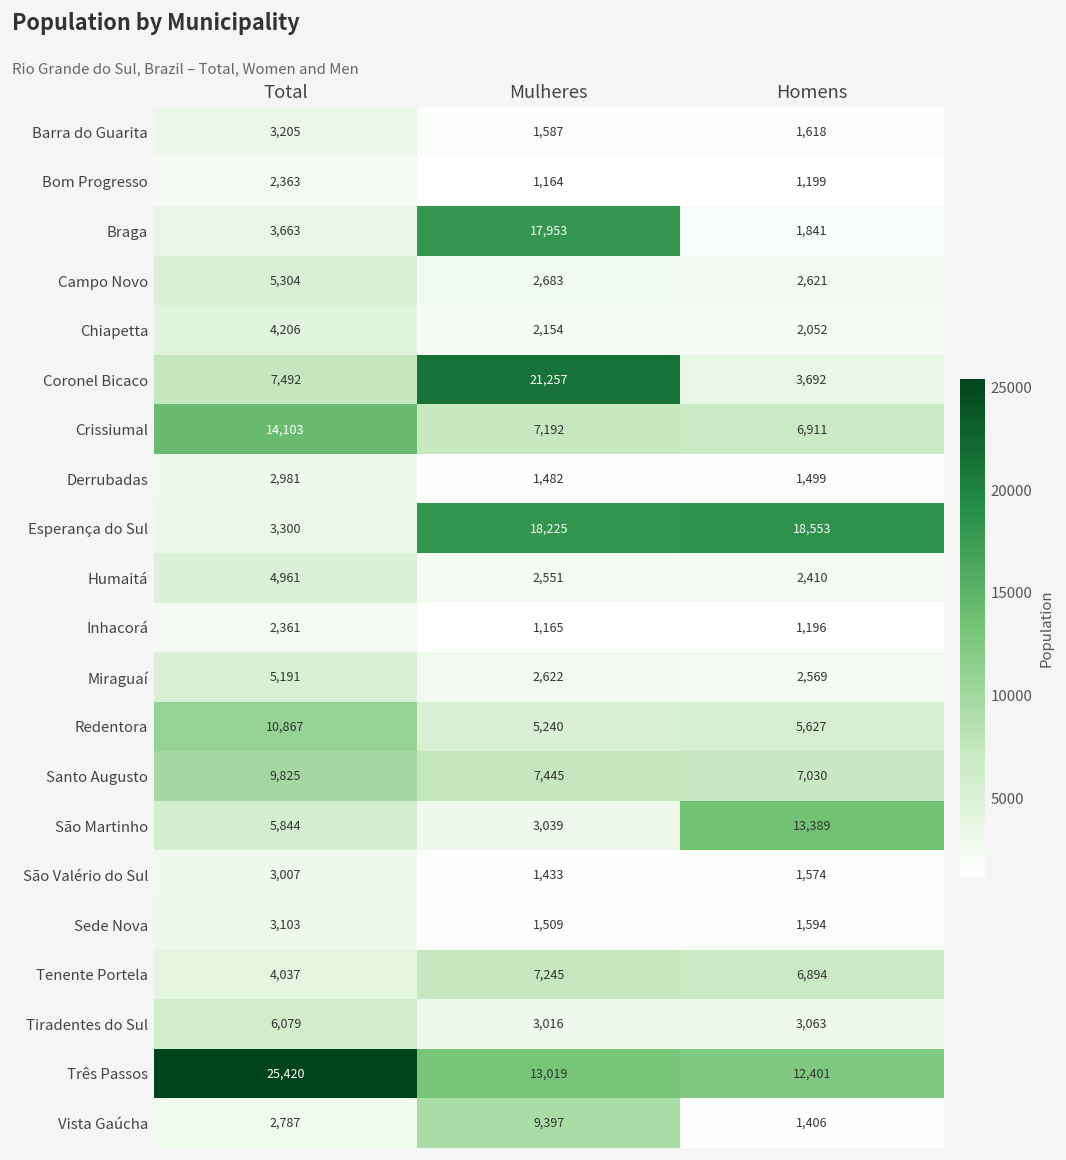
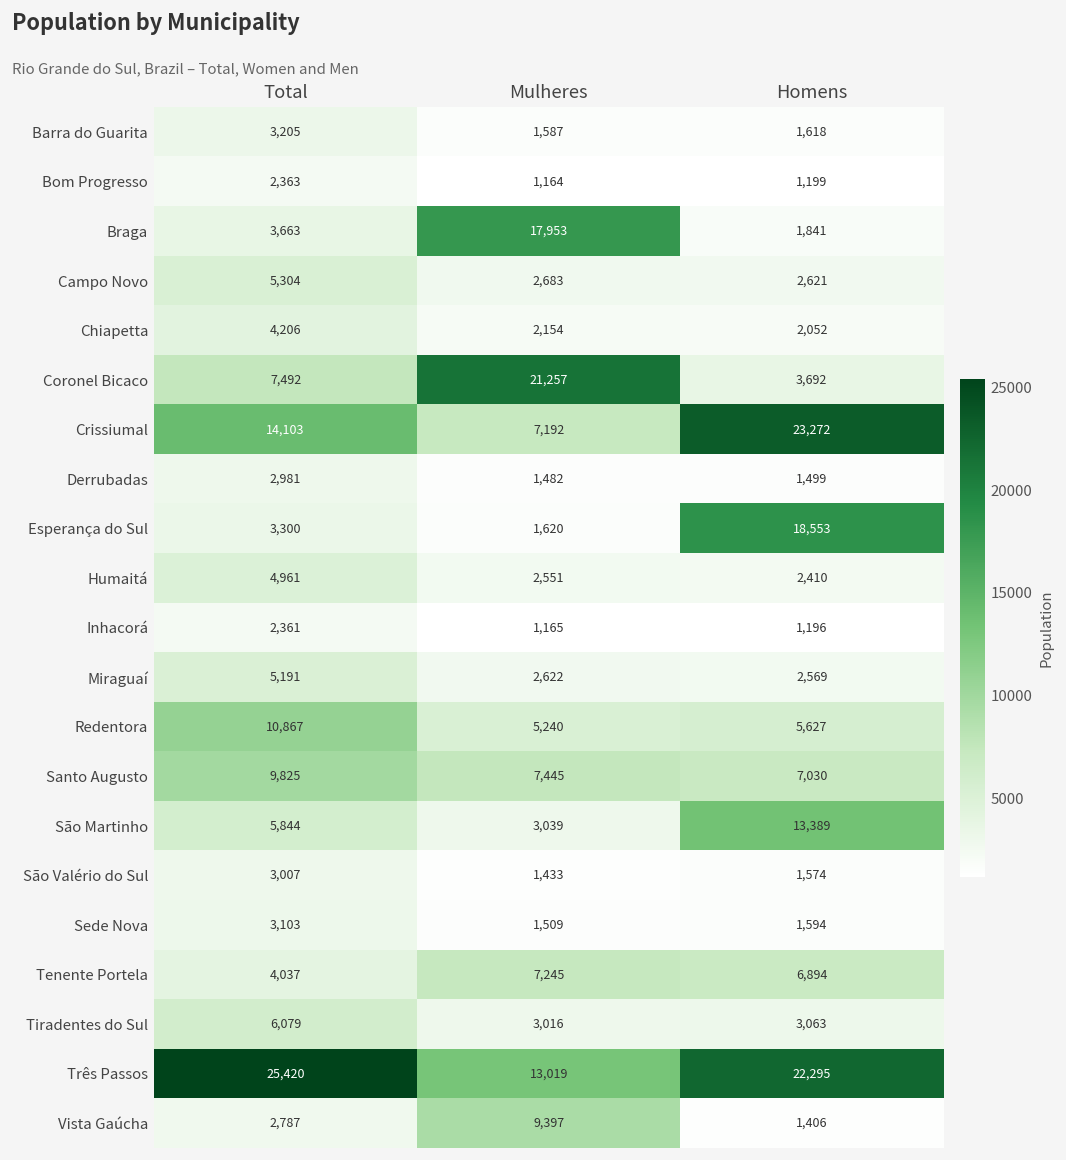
  {
    "Barra do Guarita": {
      "Total": "3,205",
      "Mulheres": "1,587",
      "Homens": "1,618"
    },
    "Bom Progresso": {
      "Total": "2,363",
      "Mulheres": "1,164",
      "Homens": "1,199"
    },
    "Braga": {
      "Total": "3,663",
      "Mulheres": "17,953",
      "Homens": "1,841"
    },
    "Campo Novo": {
      "Total": "5,304",
      "Mulheres": "2,683",
      "Homens": "2,621"
    },
    "Chiapetta": {
      "Total": "4,206",
      "Mulheres": "2,154",
      "Homens": "2,052"
    },
    "Coronel Bicaco": {
      "Total": "7,492",
      "Mulheres": "21,257",
      "Homens": "3,692"
    },
    "Crissiumal": {
      "Total": "14,103",
      "Mulheres": "7,192",
-     "Homens": "6,911"
+     "Homens": "23,272"
    },
    "Derrubadas": {
      "Total": "2,981",
      "Mulheres": "1,482",
      "Homens": "1,499"
    },
    "Esperança do Sul": {
      "Total": "3,300",
-     "Mulheres": "18,225",
+     "Mulheres": "1,620",
      "Homens": "18,553"
    },
    "Humaitá": {
      "Total": "4,961",
      "Mulheres": "2,551",
      "Homens": "2,410"
    },
    "Inhacorá": {
      "Total": "2,361",
      "Mulheres": "1,165",
      "Homens": "1,196"
    },
    "Miraguaí": {
      "Total": "5,191",
      "Mulheres": "2,622",
      "Homens": "2,569"
    },
    "Redentora": {
      "Total": "10,867",
      "Mulheres": "5,240",
      "Homens": "5,627"
    },
    "Santo Augusto": {
      "Total": "9,825",
      "Mulheres": "7,445",
      "Homens": "7,030"
    },
    "São Martinho": {
      "Total": "5,844",
      "Mulheres": "3,039",
      "Homens": "13,389"
    },
    "São Valério do Sul": {
      "Total": "3,007",
      "Mulheres": "1,433",
      "Homens": "1,574"
    },
    "Sede Nova": {
      "Total": "3,103",
      "Mulheres": "1,509",
      "Homens": "1,594"
    },
    "Tenente Portela": {
      "Total": "4,037",
      "Mulheres": "7,245",
      "Homens": "6,894"
    },
    "Tiradentes do Sul": {
      "Total": "6,079",
      "Mulheres": "3,016",
      "Homens": "3,063"
    },
    "Três Passos": {
      "Total": "25,420",
      "Mulheres": "13,019",
-     "Homens": "12,401"
+     "Homens": "22,295"
    },
    "Vista Gaúcha": {
      "Total": "2,787",
      "Mulheres": "9,397",
      "Homens": "1,406"
    }
  }
